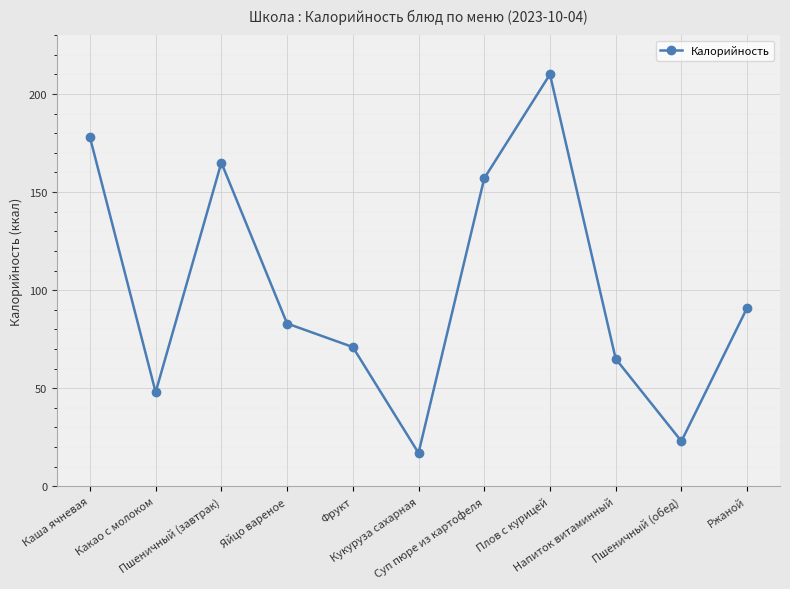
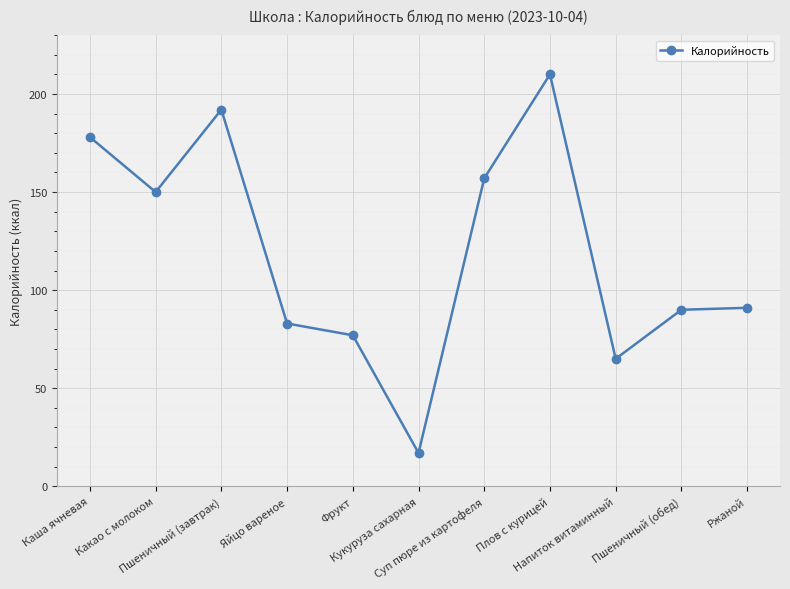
  {
    "Каша ячневая": 178,
-   "Какао с молоком": 48,
-   "Пшеничный (завтрак)": 165,
+   "Какао с молоком": 150,
+   "Пшеничный (завтрак)": 192,
    "Яйцо вареное": 83,
-   "Фрукт": 71,
+   "Фрукт": 77,
    "Кукуруза сахарная": 17,
    "Суп пюре из картофеля": 157,
    "Плов с курицей": 210,
    "Напиток витаминный": 65,
-   "Пшеничный (обед)": 23,
+   "Пшеничный (обед)": 90,
    "Ржаной": 91
  }
